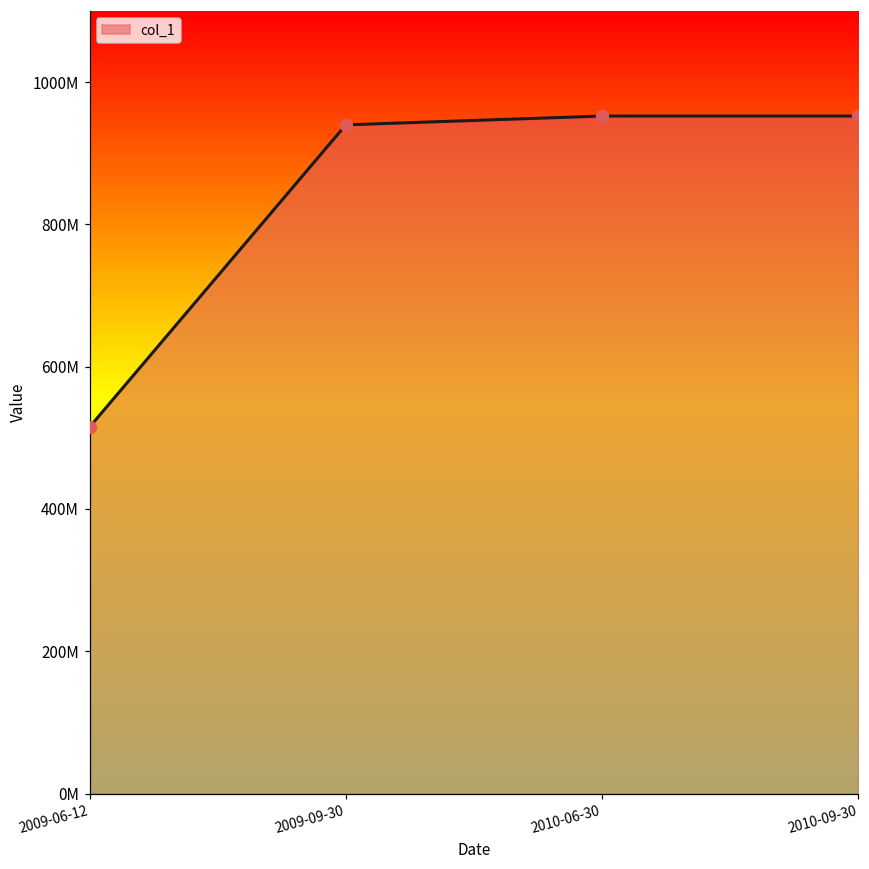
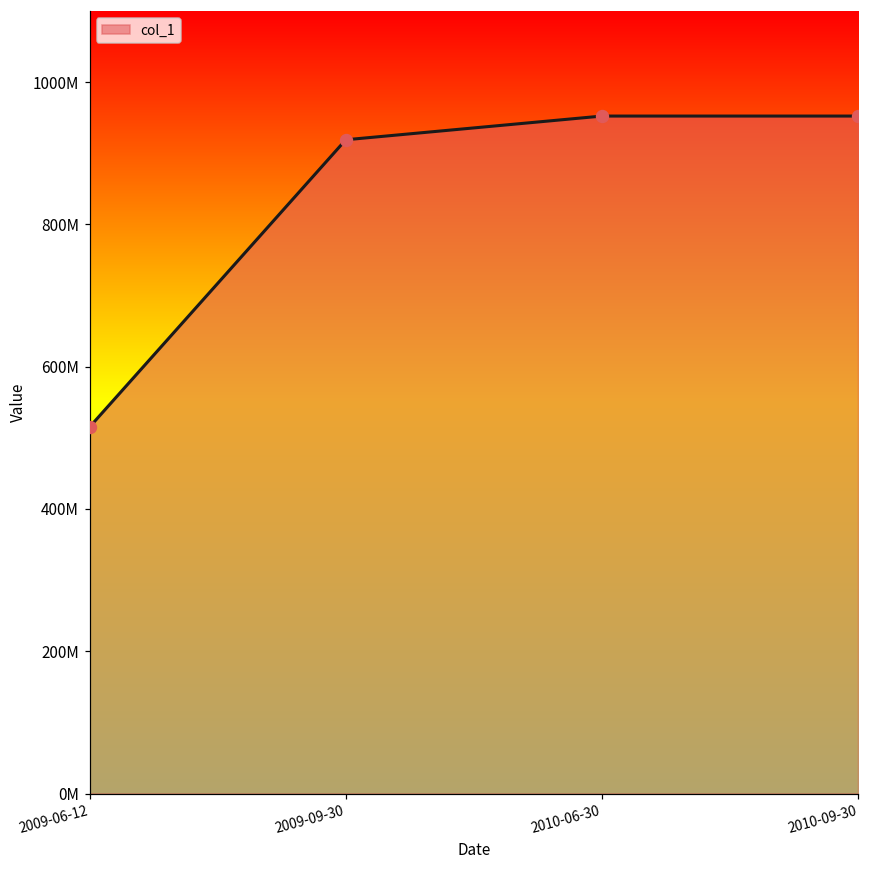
  {
    "2009-06-12": 520000000,
-   "2009-09-30": 940000000,
+   "2009-09-30": 920000000,
    "2010-06-30": 950000000,
    "2010-09-30": 950000000
  }
